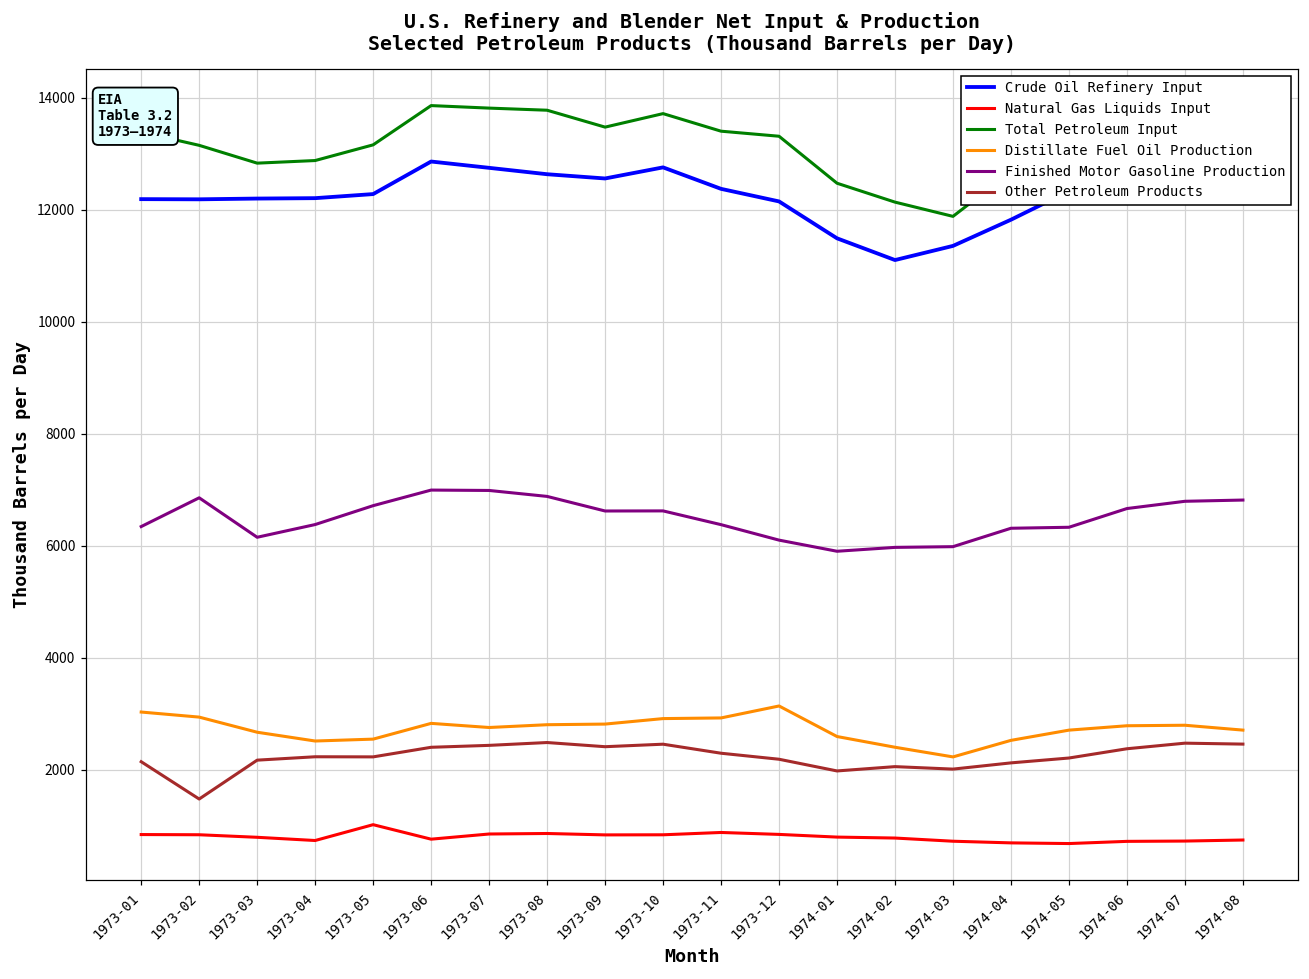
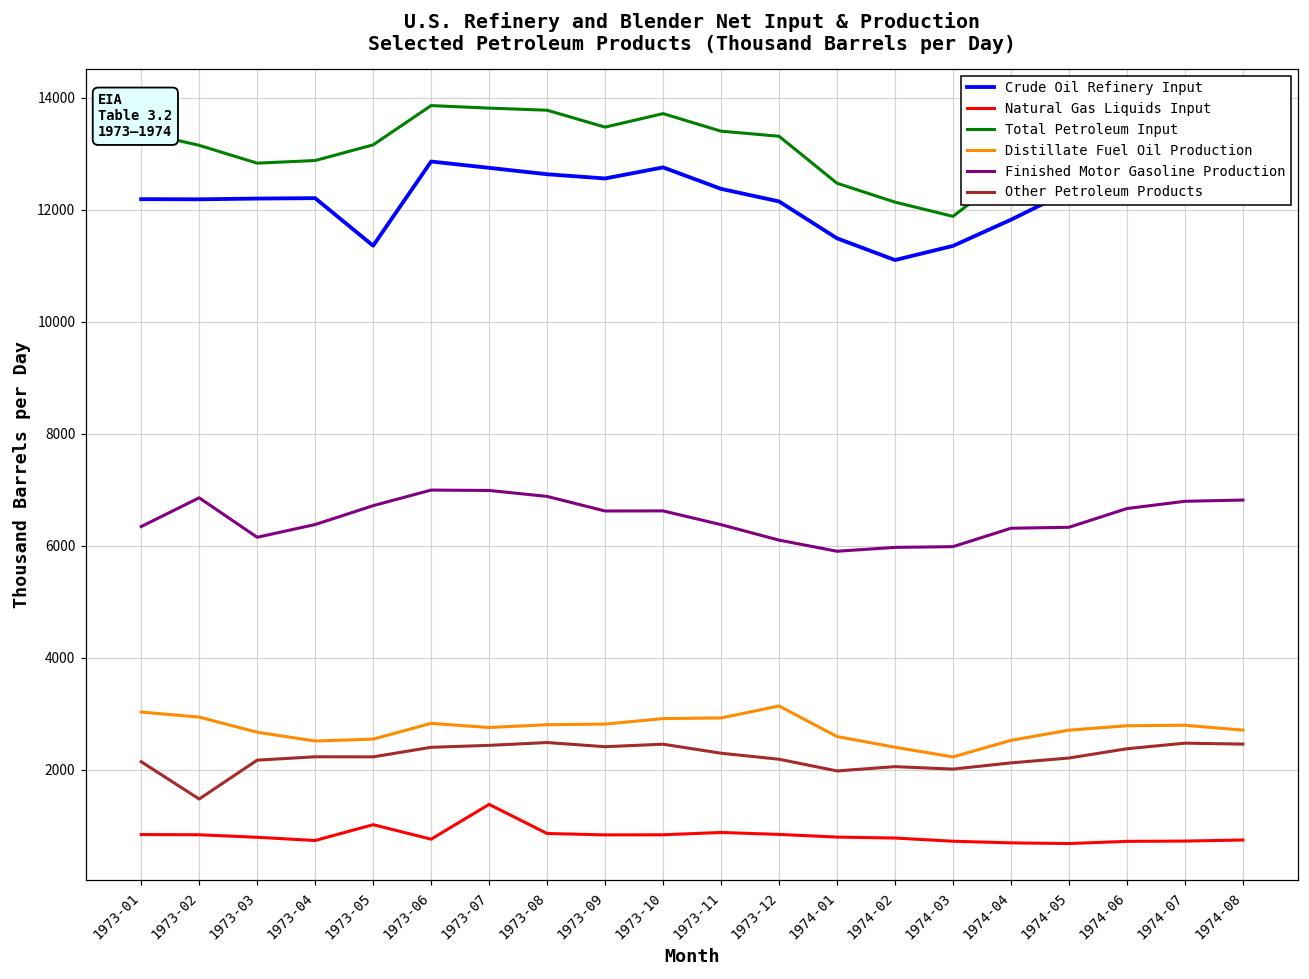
  {
    "Crude Oil Refinery Input": {
      "1973-01": 12200,
      "1973-02": 12200,
      "1973-03": 12200,
      "1973-04": 12200,
-     "1973-05": 12300,
+     "1973-05": 11400,
      "1973-06": 12900,
      "1973-07": 12700,
      "1973-08": 12600,
      "1973-09": 12600,
      "1973-10": 12800,
      "1973-11": 12400,
      "1973-12": 12100,
      "1974-01": 11500,
      "1974-02": 11100,
      "1974-03": 11400,
      "1974-04": 11800
    },
    "Natural Gas Liquids Input": {
      "1973-01": 800,
      "1973-02": 800,
      "1973-03": 800,
      "1973-04": 700,
      "1973-05": 1000,
      "1973-06": 800,
-     "1973-07": 800,
+     "1973-07": 1400,
      "1973-08": 900,
      "1973-09": 800,
      "1973-10": 800,
      "1973-11": 900,
      "1973-12": 800,
      "1974-01": 800,
      "1974-02": 800,
      "1974-03": 700,
      "1974-04": 700,
      "1974-05": 700,
      "1974-06": 700,
      "1974-07": 700,
      "1974-08": 700
    },
    "Total Petroleum Input": {
      "1973-02": 13200,
      "1973-03": 12800,
      "1973-04": 12900,
      "1973-05": 13200,
      "1973-06": 13900,
      "1973-07": 13800,
      "1973-08": 13800,
      "1973-09": 13500,
      "1973-10": 13700,
      "1973-11": 13400,
      "1973-12": 13300,
      "1974-01": 12500,
      "1974-02": 12100,
      "1974-03": 11900
    },
    "Distillate Fuel Oil Production": {
      "1973-01": 3000,
      "1973-02": 2900,
      "1973-03": 2700,
      "1973-04": 2500,
      "1973-05": 2500,
      "1973-06": 2800,
      "1973-07": 2800,
      "1973-08": 2800,
      "1973-09": 2800,
      "1973-10": 2900,
      "1973-11": 2900,
      "1973-12": 3100,
      "1974-01": 2600,
      "1974-02": 2400,
      "1974-03": 2200,
      "1974-04": 2500,
      "1974-05": 2700,
      "1974-06": 2800,
      "1974-07": 2800,
      "1974-08": 2700
    },
    "Finished Motor Gasoline Production": {
      "1973-01": 6300,
      "1973-02": 6900,
      "1973-03": 6100,
      "1973-04": 6400,
      "1973-05": 6700,
      "1973-06": 7000,
      "1973-07": 7000,
      "1973-08": 6900,
      "1973-09": 6600,
      "1973-10": 6600,
      "1973-11": 6400,
      "1973-12": 6100,
      "1974-01": 5900,
      "1974-02": 6000,
      "1974-03": 6000,
      "1974-04": 6300,
      "1974-05": 6300,
      "1974-06": 6700,
      "1974-07": 6800,
      "1974-08": 6800
    },
    "Other Petroleum Products": {
      "1973-01": 2100,
      "1973-02": 1500,
      "1973-03": 2200,
      "1973-04": 2200,
      "1973-05": 2200,
      "1973-06": 2400,
      "1973-07": 2400,
      "1973-08": 2500,
      "1973-09": 2400,
      "1973-10": 2500,
      "1973-11": 2300,
      "1973-12": 2200,
      "1974-01": 2000,
      "1974-02": 2100,
      "1974-03": 2000,
      "1974-04": 2100,
      "1974-05": 2200,
      "1974-06": 2400,
      "1974-07": 2500,
      "1974-08": 2500
    }
  }
